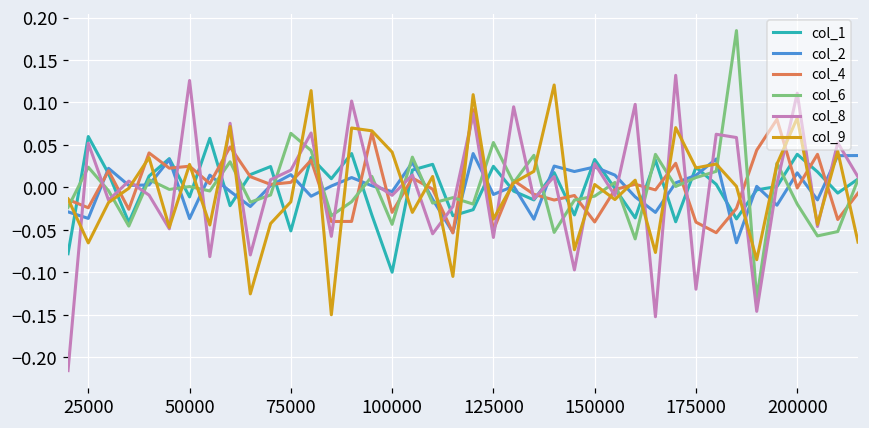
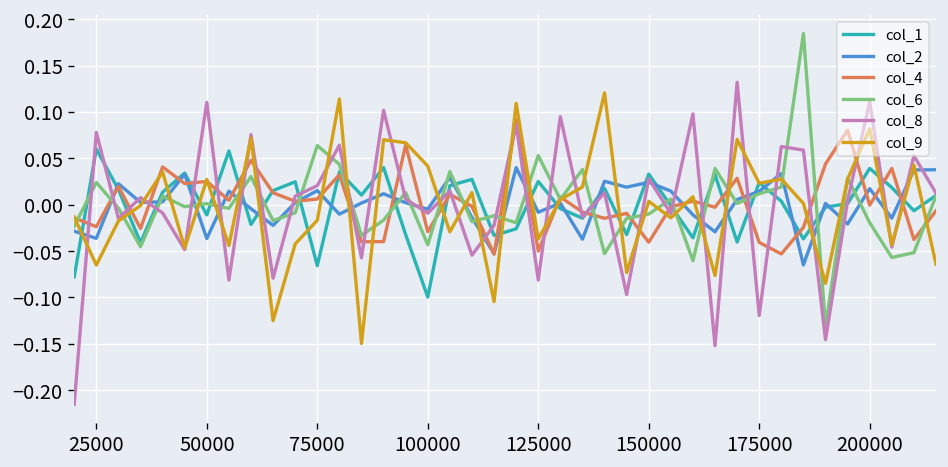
  {
    "col_1": {
      "25000": 0.06,
      "50000": -0.01,
-     "75000": -0.05,
+     "75000": -0.07,
      "100000": -0.10,
      "125000": 0.02,
      "150000": 0.03,
      "200000": 0.04
    },
    "col_2": {
      "25000": -0.04,
      "50000": -0.04,
      "75000": 0.02,
      "100000": 0.00,
      "125000": -0.01,
      "150000": 0.02,
      "200000": 0.02
    },
    "col_4": {
      "25000": -0.02,
      "75000": 0.01,
      "100000": -0.03,
      "125000": -0.05,
      "150000": -0.04,
      "175000": -0.04,
      "200000": 0.00
    },
    "col_6": {
      "25000": 0.02,
      "50000": 0.00,
      "75000": 0.06,
      "100000": -0.04,
      "125000": 0.05,
      "150000": -0.01,
      "200000": -0.02
    },
    "col_8": {
-     "25000": 0.05,
-     "50000": 0.13,
+     "25000": 0.08,
+     "50000": 0.11,
      "75000": 0.02,
      "100000": -0.01,
-     "125000": -0.06,
+     "125000": -0.08,
      "150000": 0.03,
      "175000": -0.12
    },
    "col_9": {
      "25000": -0.07,
      "75000": -0.02,
      "100000": 0.04,
      "125000": -0.04,
      "150000": 0.00
    }
  }
